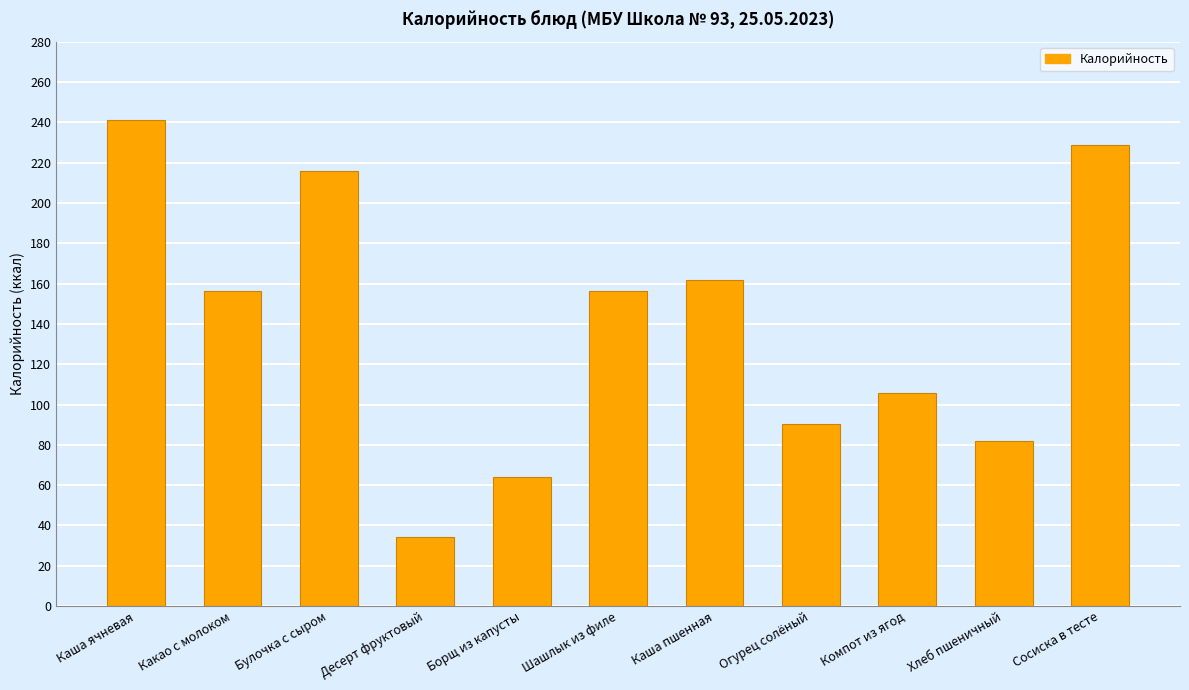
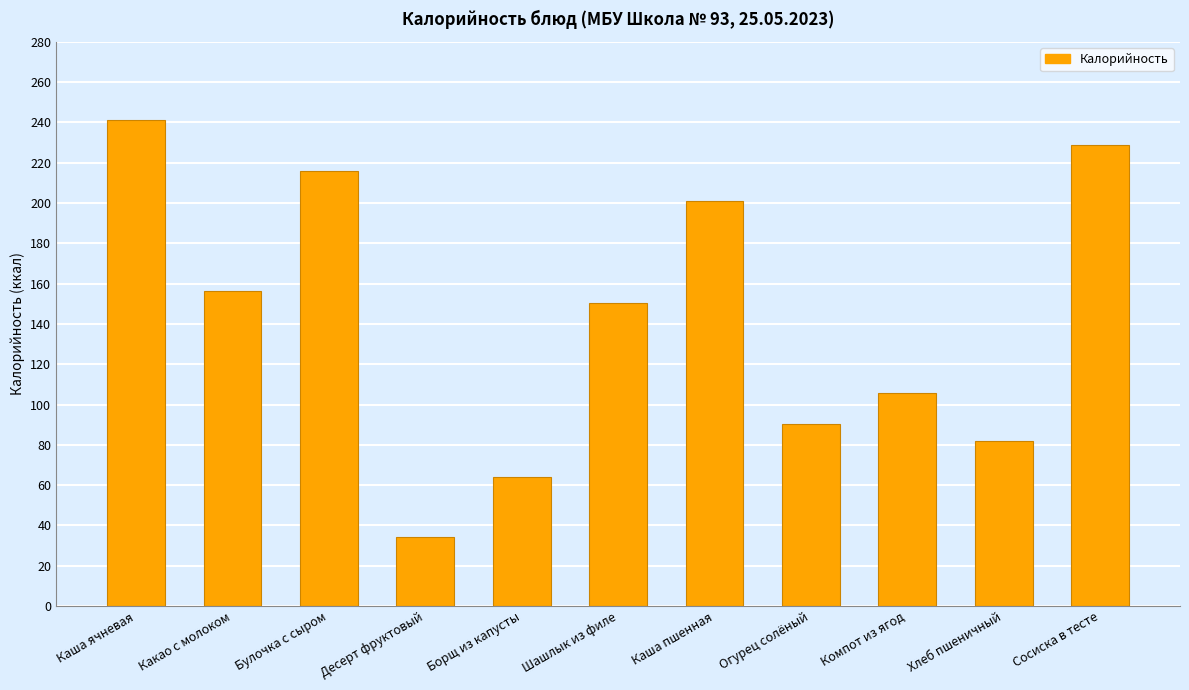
  {
    "Каша ячневая": 241,
    "Какао с молоком": 156,
    "Булочка с сыром": 216,
    "Десерт фруктовый": 34,
    "Борщ из капусты": 64,
-   "Шашлык из филе": 156,
-   "Каша пшенная": 162,
+   "Шашлык из филе": 151,
+   "Каша пшенная": 201,
    "Огурец солёный": 91,
    "Компот из ягод": 106,
    "Хлеб пшеничный": 82,
    "Сосиска в тесте": 229
  }
